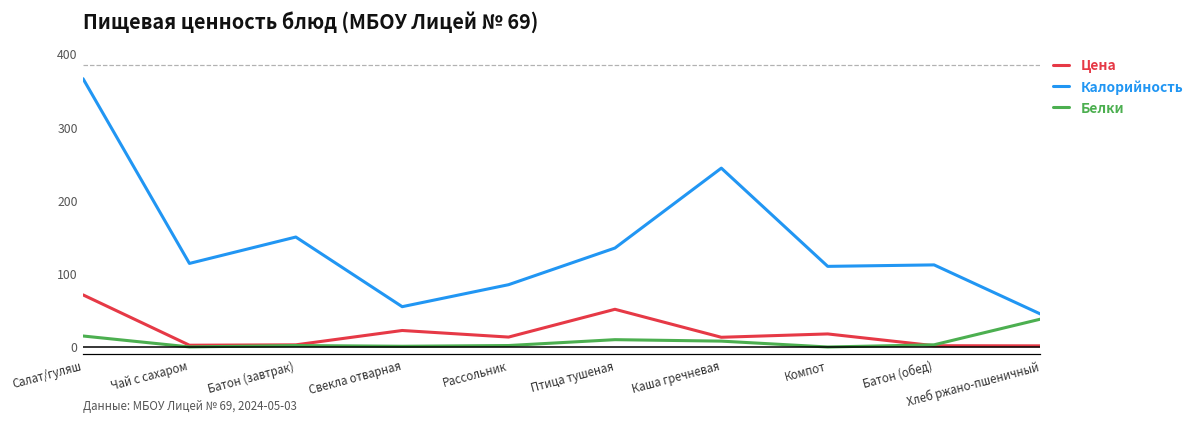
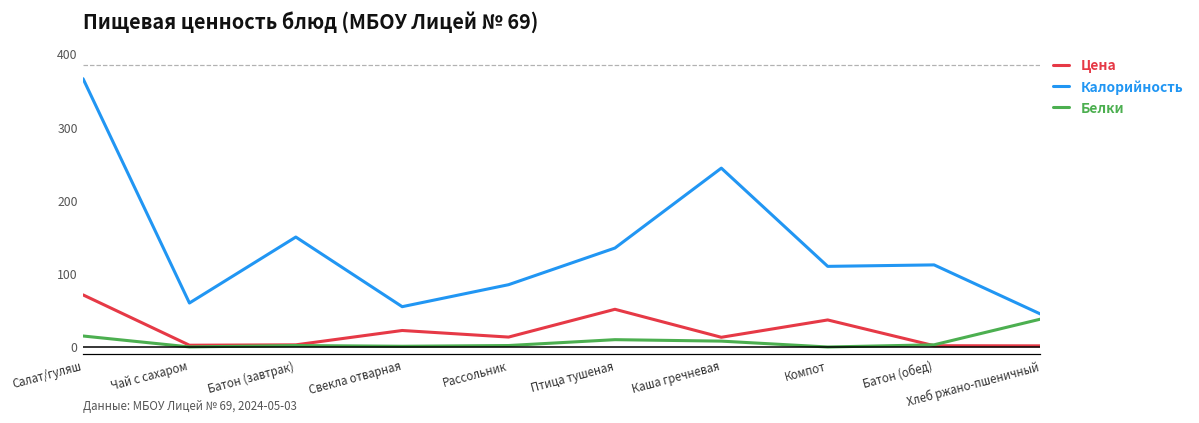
  {
    "Цена": {
      "Салат/гуляш": 70,
      "Свекла отварная": 20,
      "Рассольник": 10,
      "Птица тушеная": 50,
      "Каша гречневая": 10,
-     "Компот": 20,
+     "Компот": 40,
      "Хлеб ржано-пшеничный": 0
    },
    "Калорийность": {
      "Салат/гуляш": 370,
-     "Чай с сахаром": 110,
+     "Чай с сахаром": 60,
      "Батон (завтрак)": 150,
      "Свекла отварная": 60,
      "Рассольник": 90,
      "Птица тушеная": 140,
      "Каша гречневая": 240,
      "Компот": 110,
      "Батон (обед)": 110,
      "Хлеб ржано-пшеничный": 50
    },
    "Белки": {
      "Салат/гуляш": 20,
      "Свекла отварная": 0,
      "Рассольник": 0,
      "Птица тушеная": 10,
      "Каша гречневая": 10,
      "Компот": 0,
      "Хлеб ржано-пшеничный": 40
    }
  }
